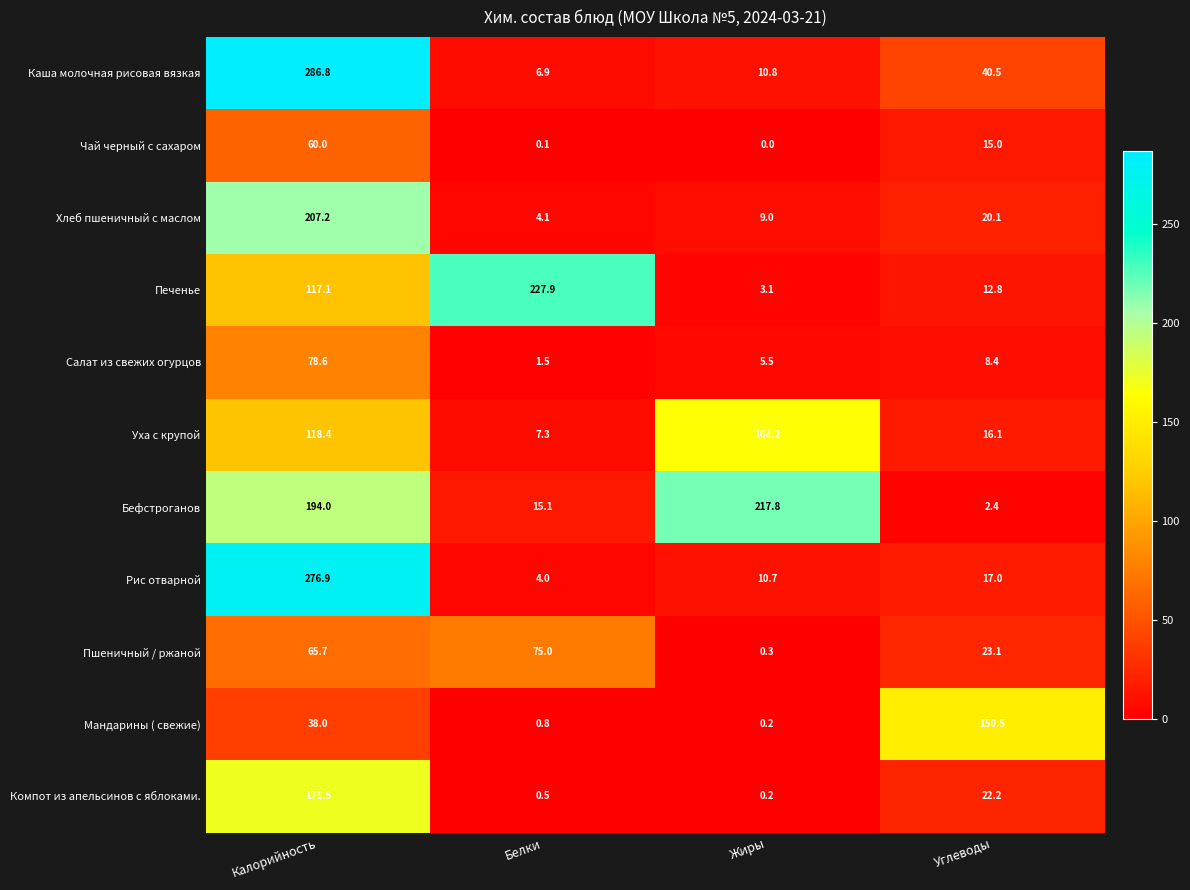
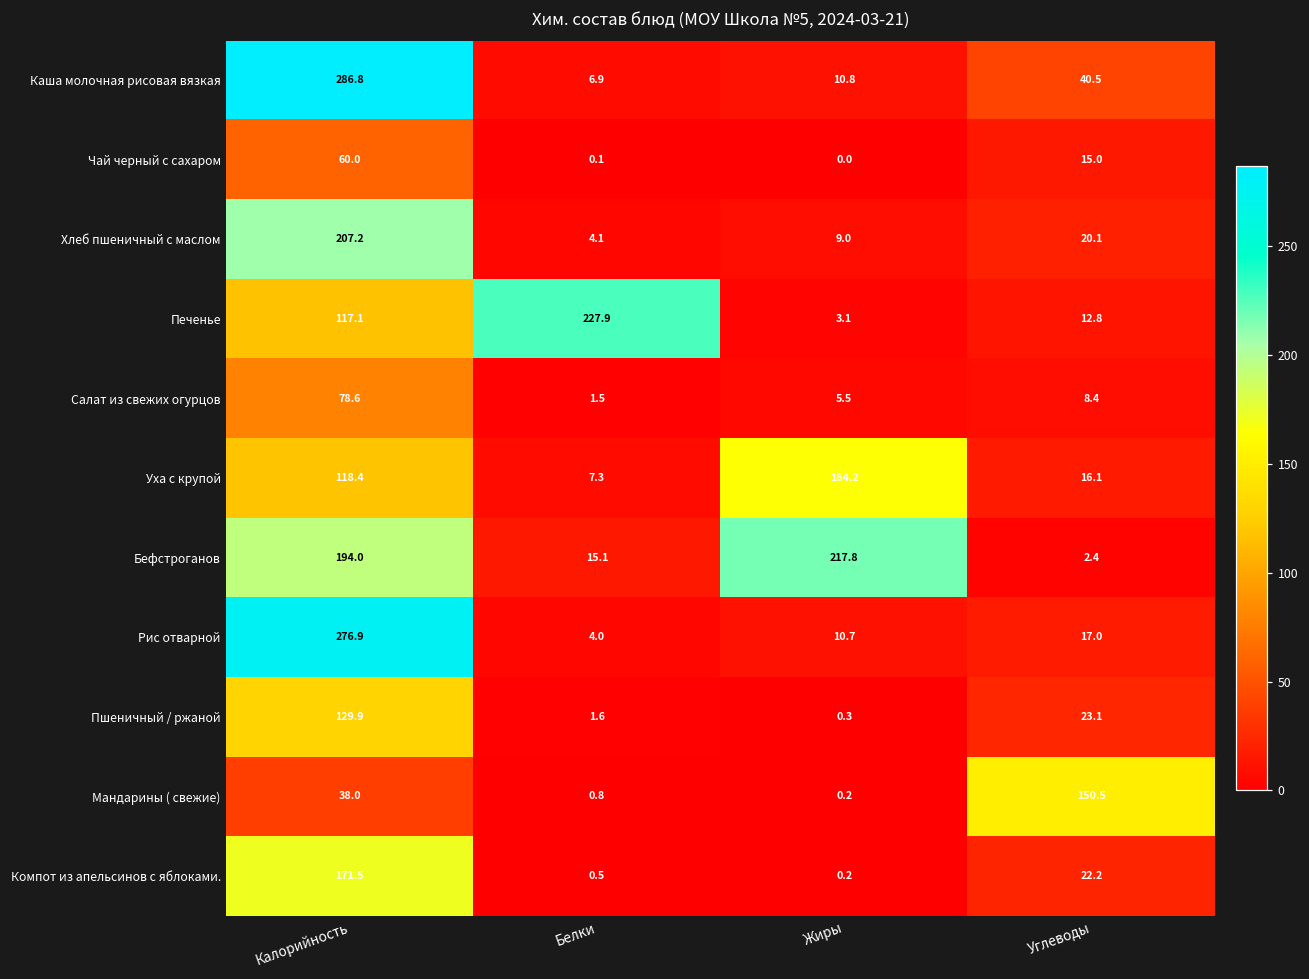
  {
    "Каша молочная рисовая вязкая": {
      "Калорийность": 286.8,
      "Белки": 6.9,
      "Жиры": 10.8,
      "Углеводы": 40.5
    },
    "Чай черный с сахаром": {
      "Калорийность": 60.0,
      "Белки": 0.1,
      "Жиры": 0.0,
      "Углеводы": 15.0
    },
    "Хлеб пшеничный с маслом": {
      "Калорийность": 207.2,
      "Белки": 4.1,
      "Жиры": 9.0,
      "Углеводы": 20.1
    },
    "Печенье": {
      "Калорийность": 117.1,
      "Белки": 227.9,
      "Жиры": 3.1,
      "Углеводы": 12.8
    },
    "Салат из свежих огурцов": {
      "Калорийность": 78.6,
      "Белки": 1.5,
      "Жиры": 5.5,
      "Углеводы": 8.4
    },
    "Уха с крупой": {
      "Калорийность": 118.4,
      "Белки": 7.3,
      "Жиры": 164.2,
      "Углеводы": 16.1
    },
    "Бефстроганов": {
      "Калорийность": 194.0,
      "Белки": 15.1,
      "Жиры": 217.8,
      "Углеводы": 2.4
    },
    "Рис отварной": {
      "Калорийность": 276.9,
      "Белки": 4.0,
      "Жиры": 10.7,
      "Углеводы": 17.0
    },
    "Пшеничный / ржаной": {
-     "Калорийность": 65.7,
-     "Белки": 75.0,
+     "Калорийность": 129.9,
+     "Белки": 1.6,
      "Жиры": 0.3,
      "Углеводы": 23.1
    },
    "Мандарины ( свежие)": {
      "Калорийность": 38.0,
      "Белки": 0.8,
      "Жиры": 0.2,
      "Углеводы": 150.5
    },
    "Компот из апельсинов с яблоками.": {
      "Калорийность": 171.5,
      "Белки": 0.5,
      "Жиры": 0.2,
      "Углеводы": 22.2
    }
  }
